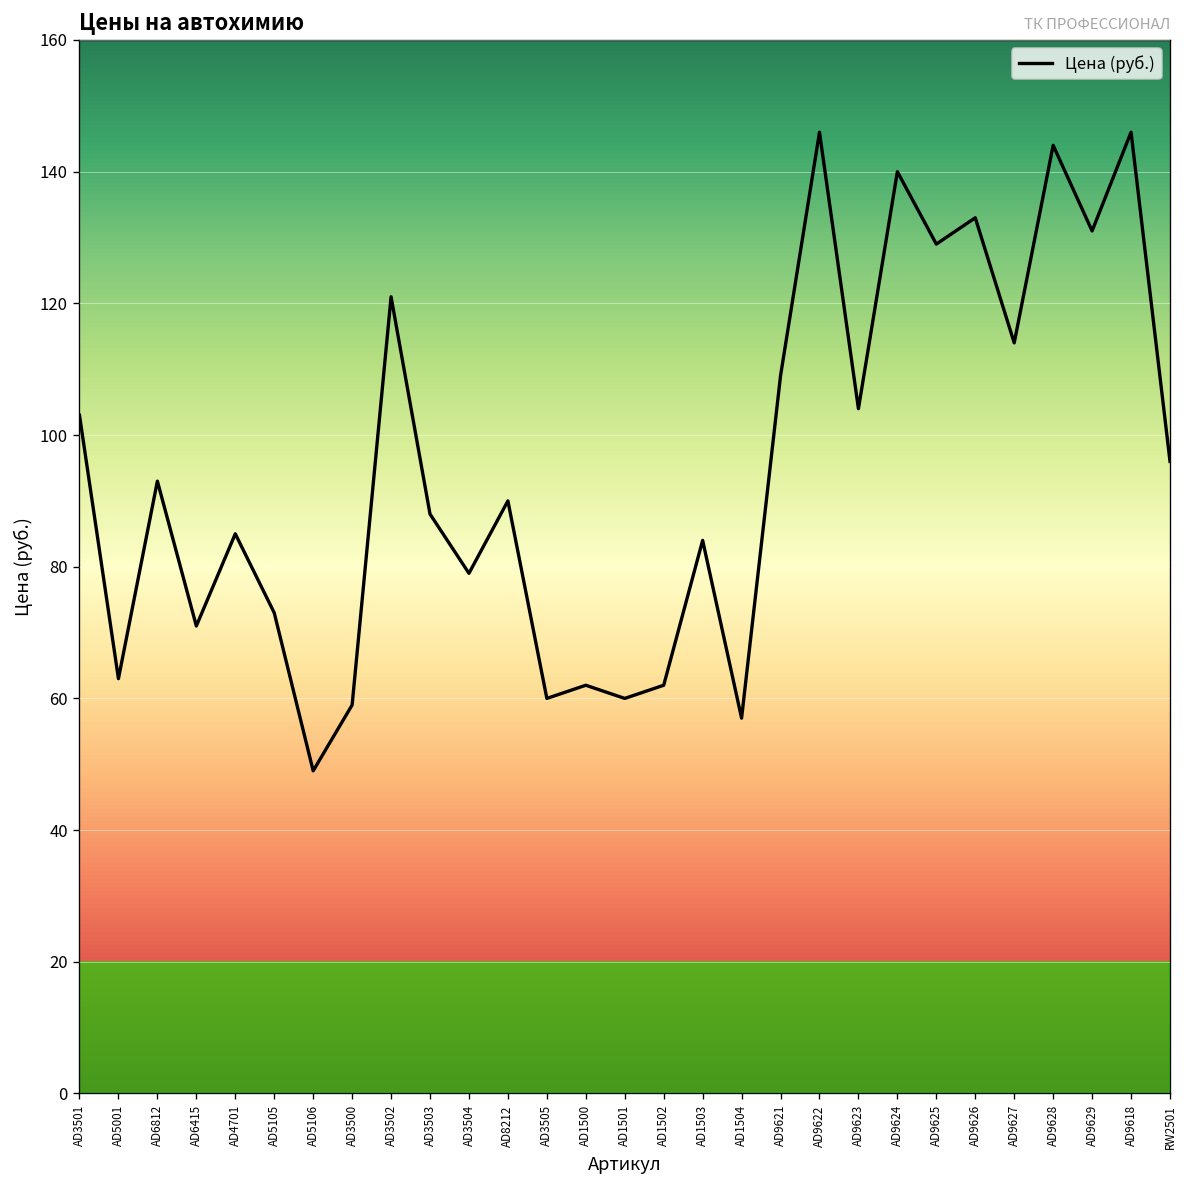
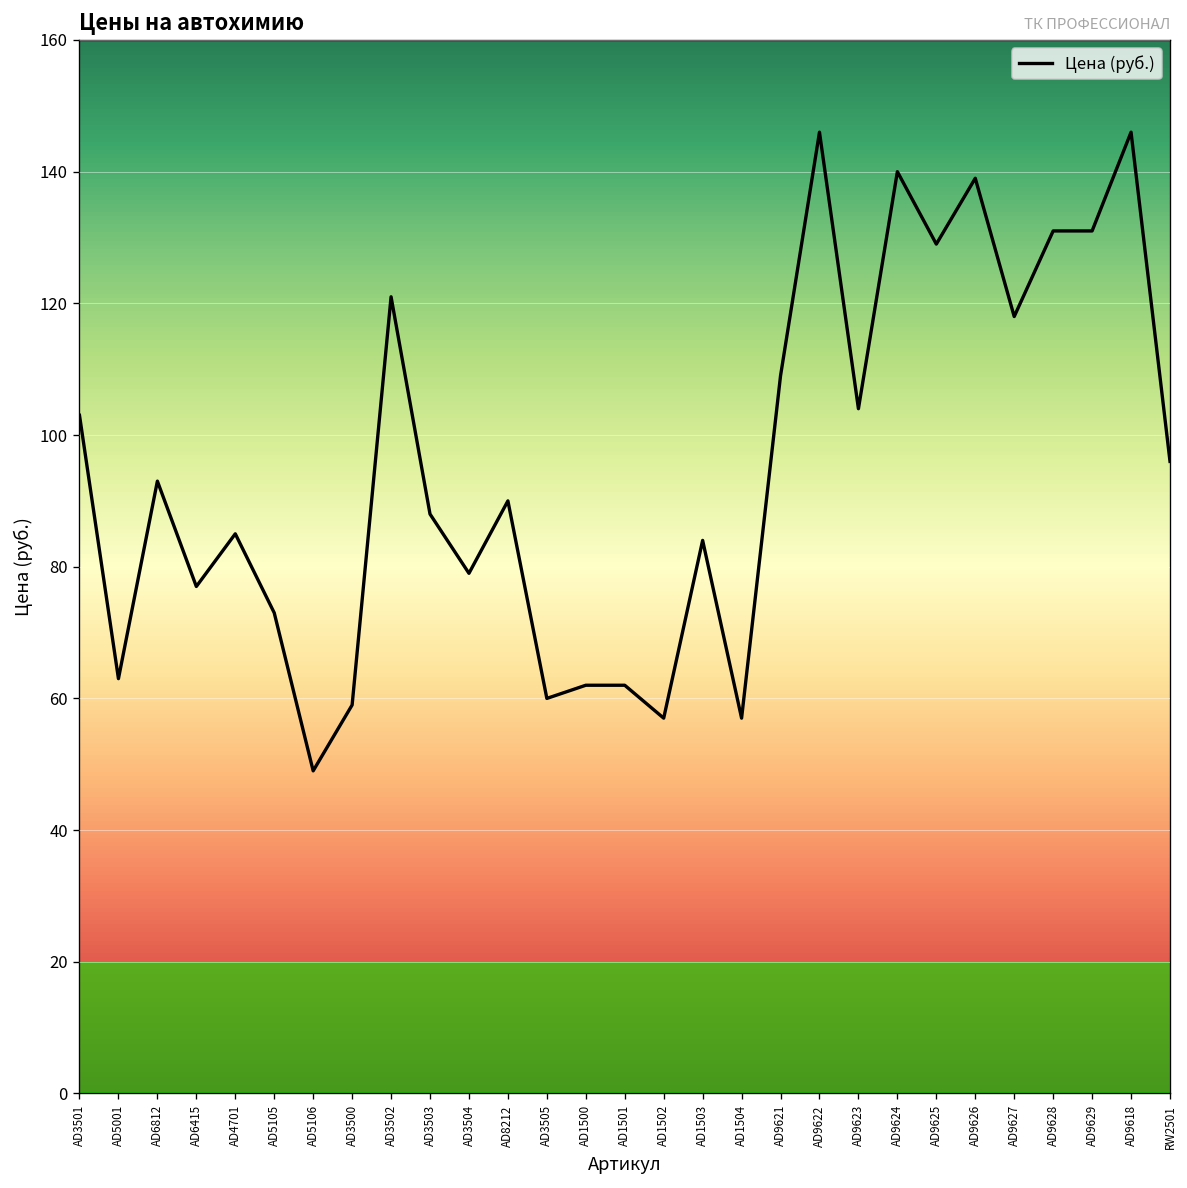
  {
    "AD3501": 103,
    "AD5001": 63,
    "AD6812": 93,
-   "AD6415": 71,
+   "AD6415": 77,
    "AD4701": 85,
    "AD5105": 73,
    "AD5106": 49,
    "AD3500": 59,
    "AD3502": 121,
    "AD3503": 88,
    "AD3504": 79,
    "AD8212": 90,
    "AD3505": 60,
    "AD1500": 62,
-   "AD1501": 60,
-   "AD1502": 62,
+   "AD1501": 62,
+   "AD1502": 57,
    "AD1503": 84,
    "AD1504": 57,
    "AD9621": 109,
    "AD9622": 146,
    "AD9623": 104,
    "AD9624": 140,
    "AD9625": 129,
-   "AD9626": 133,
-   "AD9627": 114,
-   "AD9628": 144,
+   "AD9626": 139,
+   "AD9627": 118,
+   "AD9628": 131,
    "AD9629": 131,
    "AD9618": 146,
    "RW2501": 96
  }
